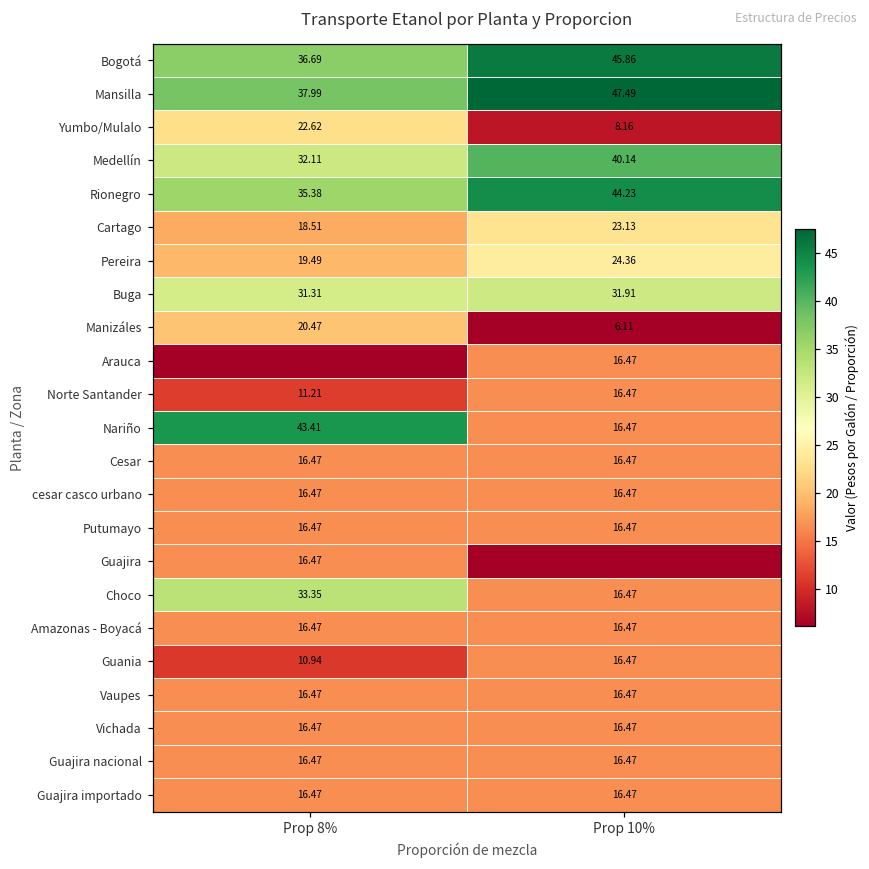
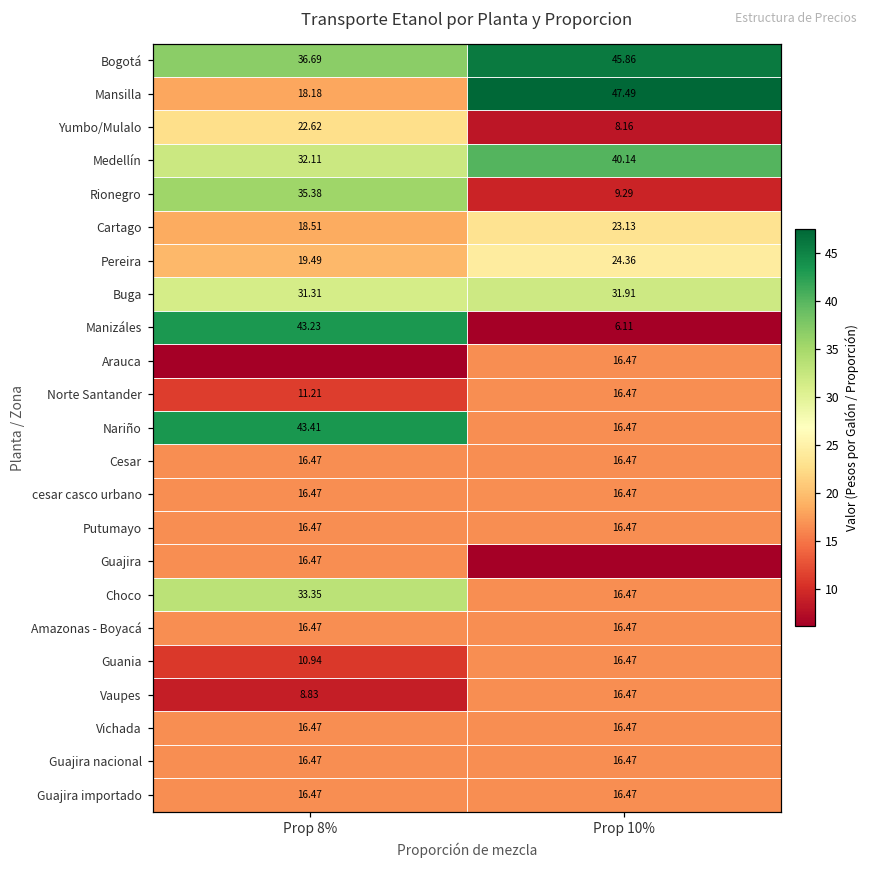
  {
    "Bogotá": {
      "Prop 8%": 36.69,
      "Prop 10%": 45.86
    },
    "Mansilla": {
-     "Prop 8%": 37.99,
+     "Prop 8%": 18.18,
      "Prop 10%": 47.49
    },
    "Yumbo/Mulalo": {
      "Prop 8%": 22.62,
      "Prop 10%": 8.16
    },
    "Medellín": {
      "Prop 8%": 32.11,
      "Prop 10%": 40.14
    },
    "Rionegro": {
      "Prop 8%": 35.38,
-     "Prop 10%": 44.23
+     "Prop 10%": 9.29
    },
    "Cartago": {
      "Prop 8%": 18.51,
      "Prop 10%": 23.13
    },
    "Pereira": {
      "Prop 8%": 19.49,
      "Prop 10%": 24.36
    },
    "Buga": {
      "Prop 8%": 31.31,
      "Prop 10%": 31.91
    },
    "Manizáles": {
-     "Prop 8%": 20.47,
+     "Prop 8%": 43.23,
      "Prop 10%": 6.11
    },
    "Arauca": {
      "Prop 10%": 16.47
    },
    "Norte Santander": {
      "Prop 8%": 11.21,
      "Prop 10%": 16.47
    },
    "Nariño": {
      "Prop 8%": 43.41,
      "Prop 10%": 16.47
    },
    "Cesar": {
      "Prop 8%": 16.47,
      "Prop 10%": 16.47
    },
    "cesar casco urbano": {
      "Prop 8%": 16.47,
      "Prop 10%": 16.47
    },
    "Putumayo": {
      "Prop 8%": 16.47,
      "Prop 10%": 16.47
    },
    "Guajira": {
      "Prop 8%": 16.47
    },
    "Choco": {
      "Prop 8%": 33.35,
      "Prop 10%": 16.47
    },
    "Amazonas - Boyacá": {
      "Prop 8%": 16.47,
      "Prop 10%": 16.47
    },
    "Guania": {
      "Prop 8%": 10.94,
      "Prop 10%": 16.47
    },
    "Vaupes": {
-     "Prop 8%": 16.47,
+     "Prop 8%": 8.83,
      "Prop 10%": 16.47
    },
    "Vichada": {
      "Prop 8%": 16.47,
      "Prop 10%": 16.47
    },
    "Guajira nacional": {
      "Prop 8%": 16.47,
      "Prop 10%": 16.47
    },
    "Guajira importado": {
      "Prop 8%": 16.47,
      "Prop 10%": 16.47
    }
  }
